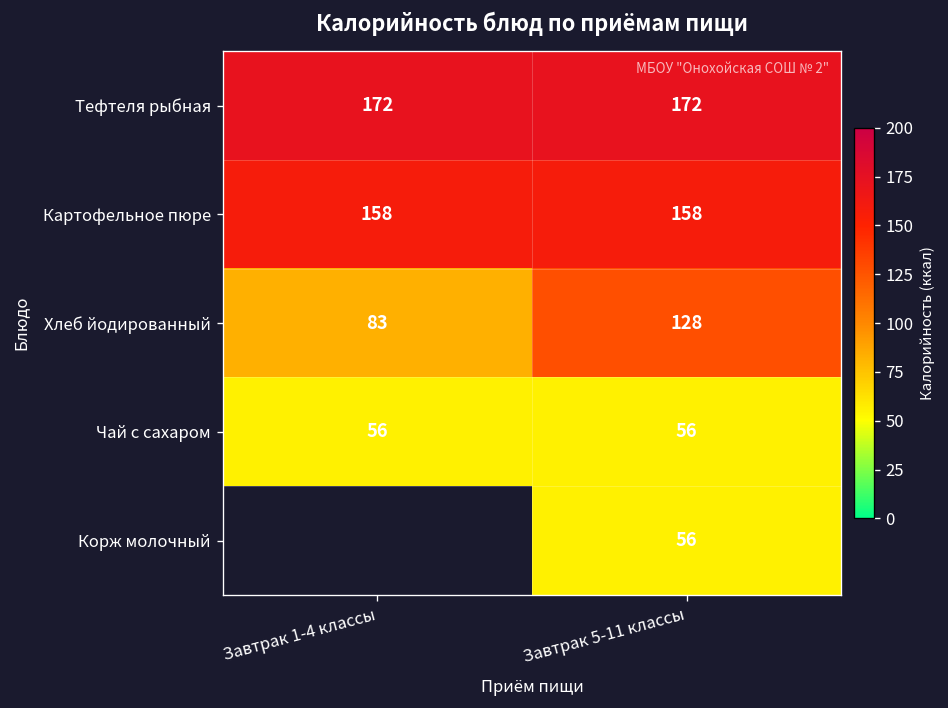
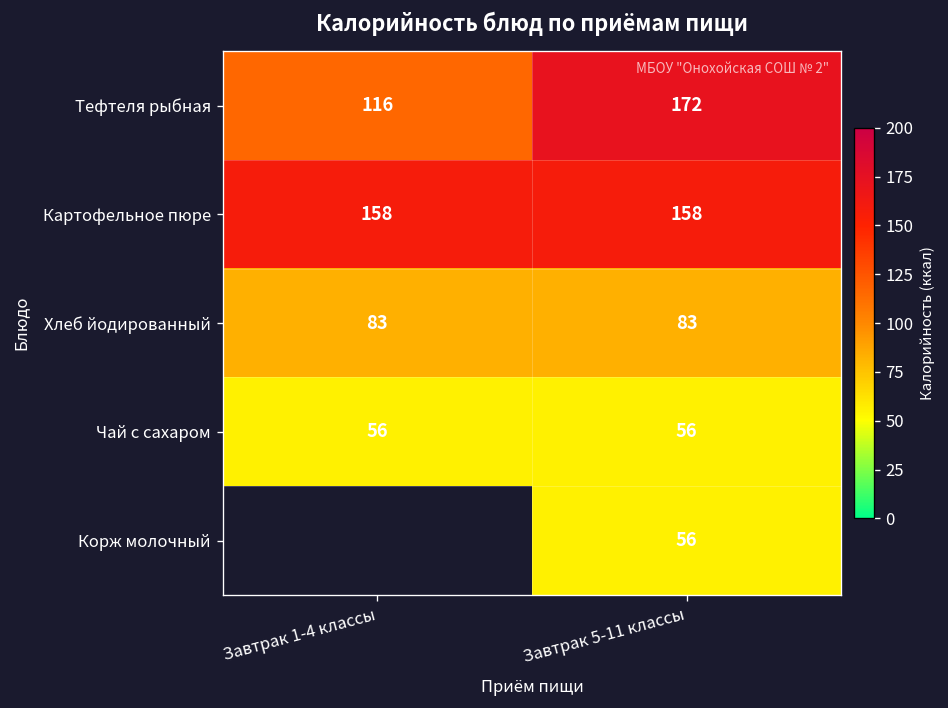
  {
    "Тефтеля рыбная": {
-     "Завтрак 1-4 классы": 172
+     "Завтрак 1-4 классы": 116
    },
    "Картофельное пюре": {
      "Завтрак 1-4 классы": 158,
      "Завтрак 5-11 классы": 158
    },
    "Хлеб йодированный": {
      "Завтрак 1-4 классы": 83,
-     "Завтрак 5-11 классы": 128
+     "Завтрак 5-11 классы": 83
    },
    "Чай с сахаром": {
      "Завтрак 1-4 классы": 56,
      "Завтрак 5-11 классы": 56
    },
    "Корж молочный": {
      "Завтрак 5-11 классы": 56
    }
  }
